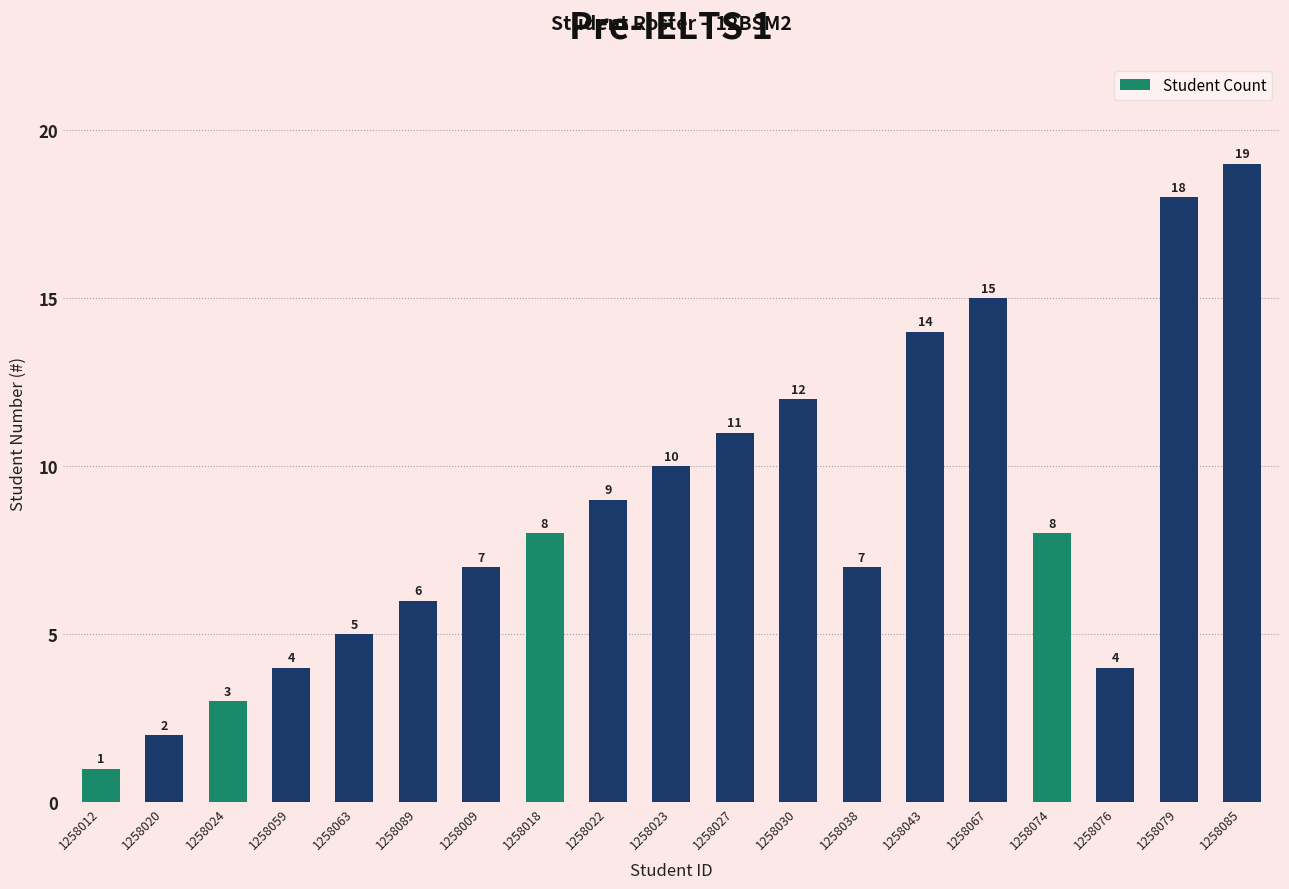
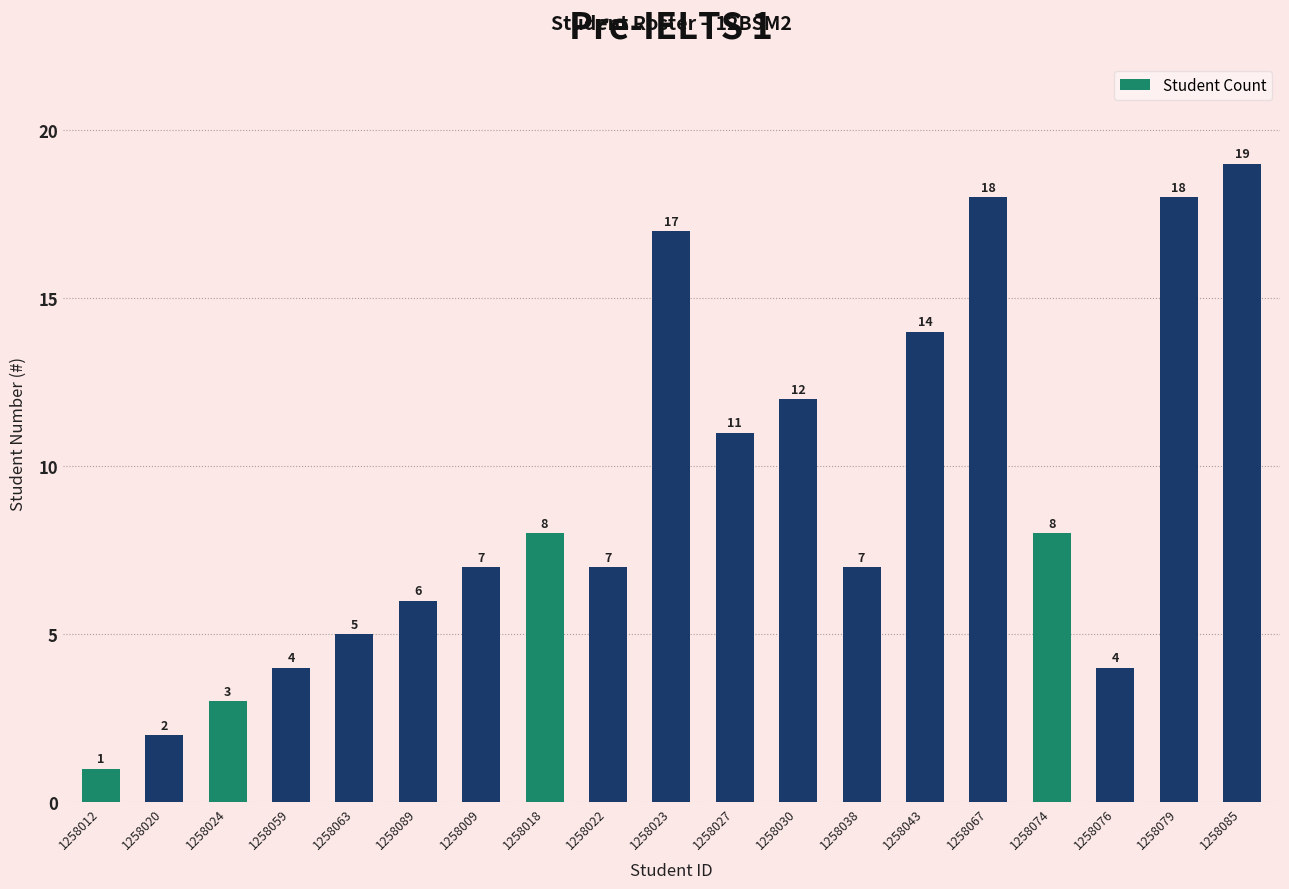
  {
    "1258012": 1,
    "1258020": 2,
    "1258024": 3,
    "1258059": 4,
    "1258063": 5,
    "1258089": 6,
    "1258009": 7,
    "1258018": 8,
-   "1258022": 9,
-   "1258023": 10,
+   "1258022": 7,
+   "1258023": 17,
    "1258027": 11,
    "1258030": 12,
    "1258038": 7,
    "1258043": 14,
-   "1258067": 15,
+   "1258067": 18,
    "1258074": 8,
    "1258076": 4,
    "1258079": 18,
    "1258085": 19
  }
